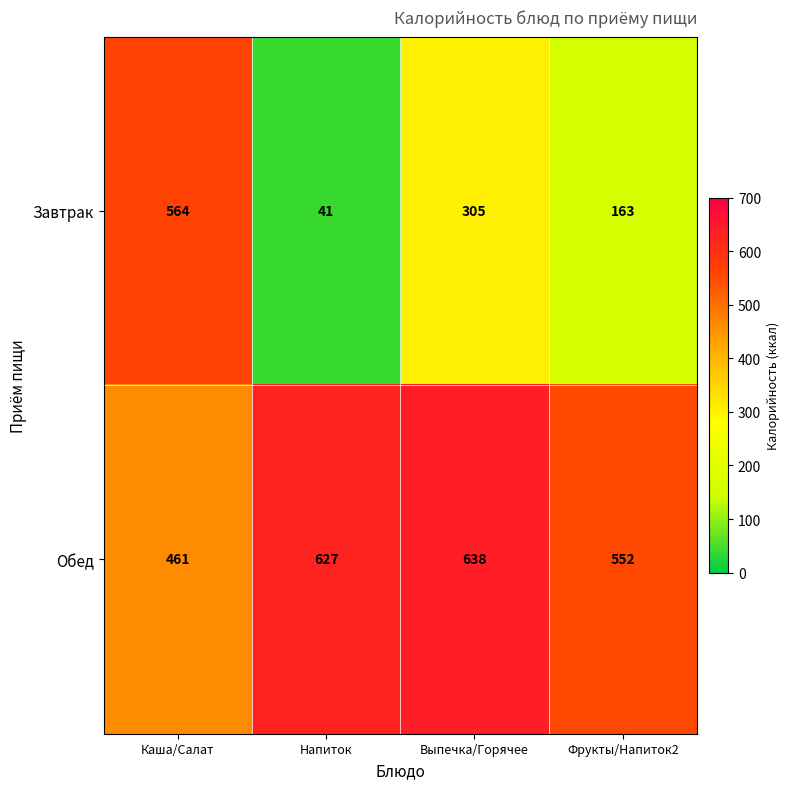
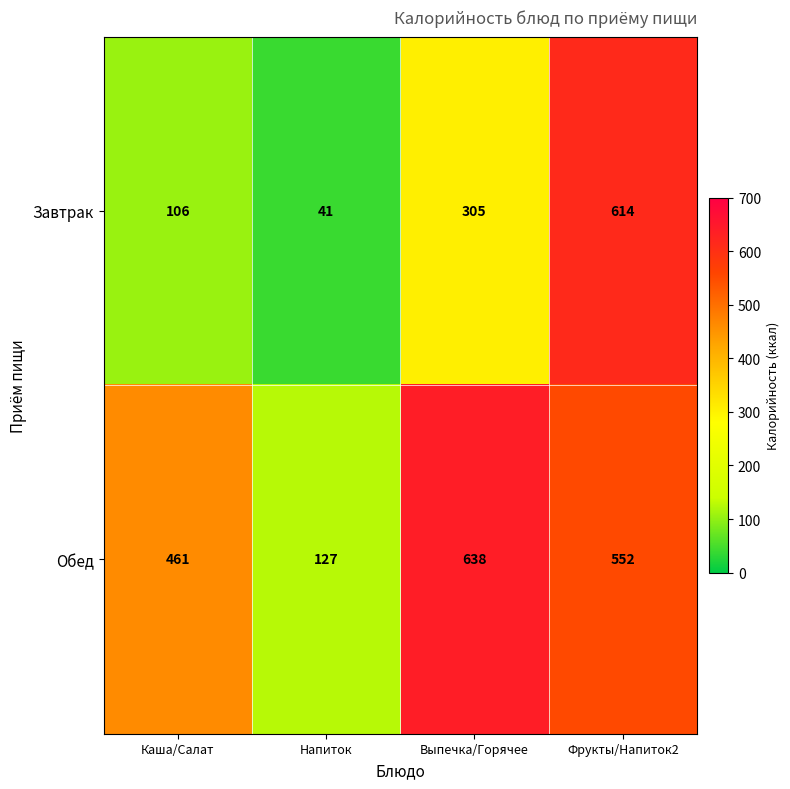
  {
    "Завтрак": {
-     "Каша/Салат": 564,
+     "Каша/Салат": 106,
      "Напиток": 41,
      "Выпечка/Горячее": 305,
-     "Фрукты/Напиток2": 163
+     "Фрукты/Напиток2": 614
    },
    "Обед": {
      "Каша/Салат": 461,
-     "Напиток": 627,
+     "Напиток": 127,
      "Выпечка/Горячее": 638,
      "Фрукты/Напиток2": 552
    }
  }
